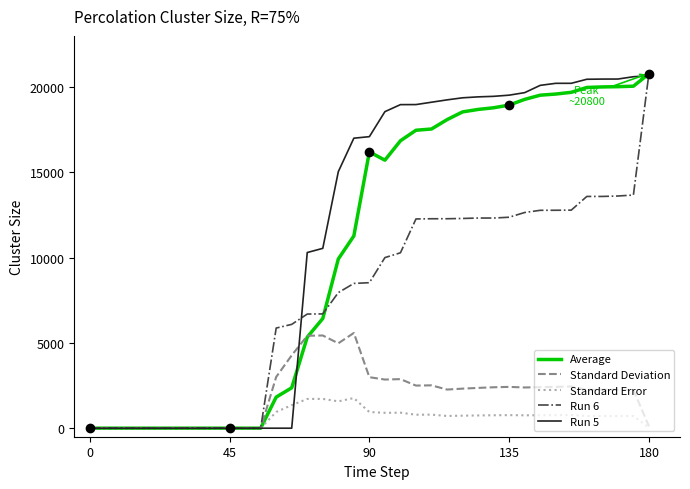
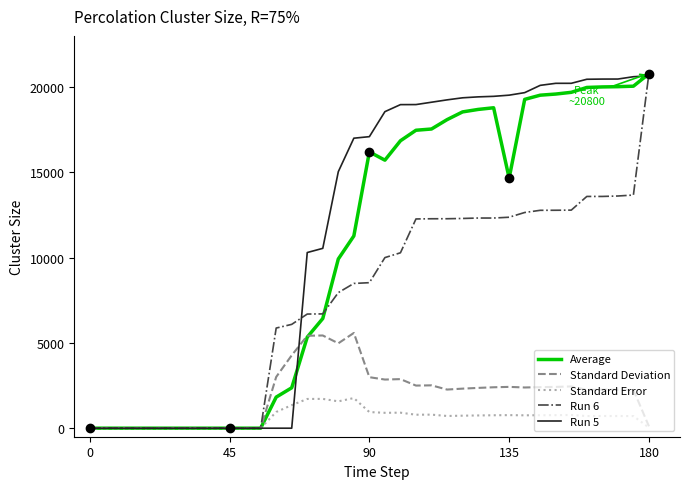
  {
    "Average": {
-     "135": 18900
+     "135": 14700
    }
  }
